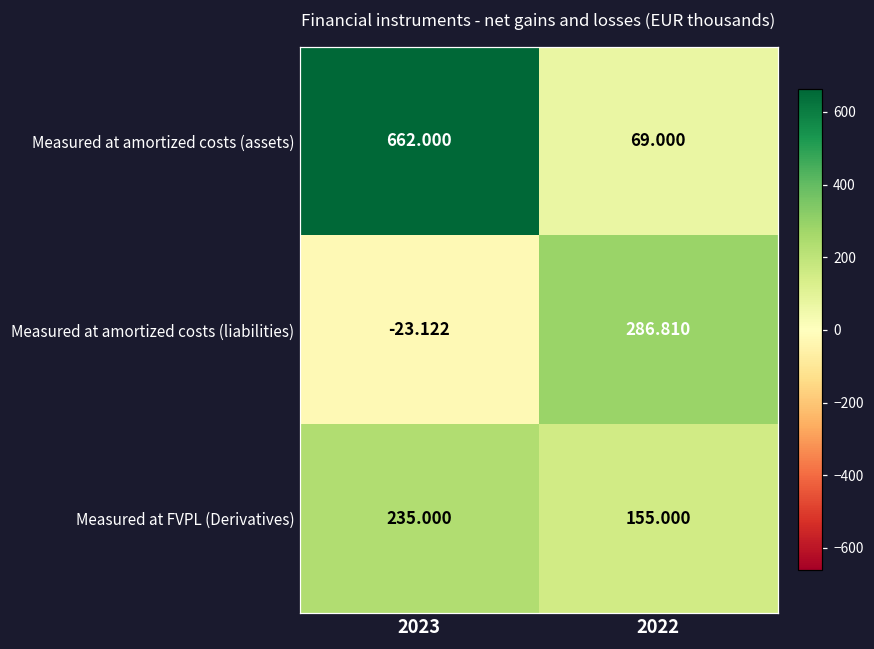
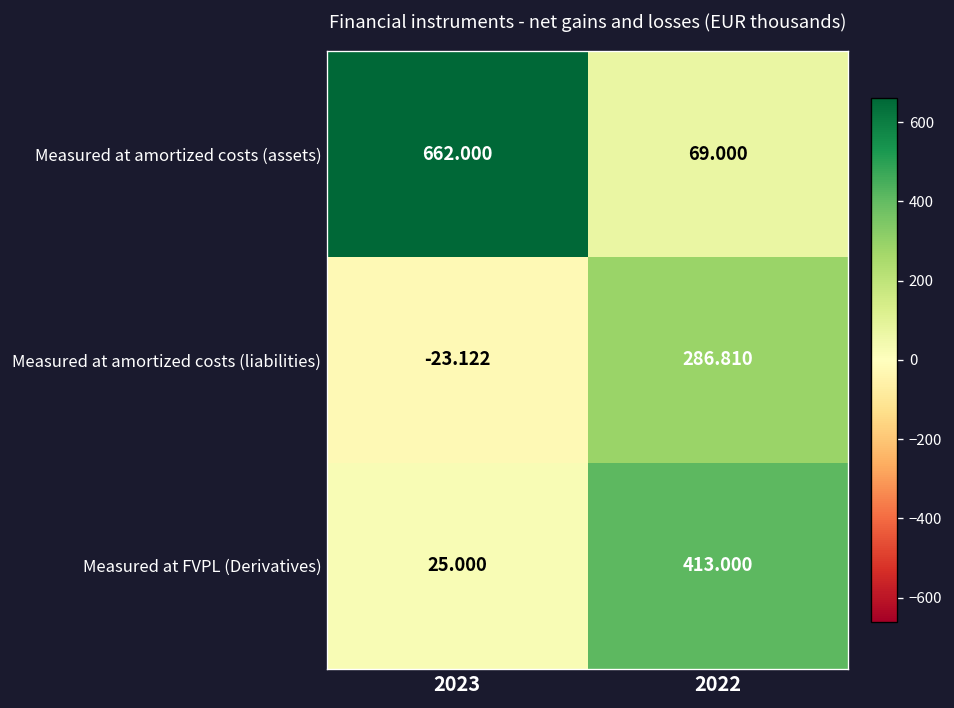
  {
    "Measured at amortized costs (assets)": {
      "2023": 662.000,
      "2022": 69.000
    },
    "Measured at amortized costs (liabilities)": {
      "2023": -23.122,
      "2022": 286.810
    },
    "Measured at FVPL (Derivatives)": {
-     "2023": 235.000,
-     "2022": 155.000
+     "2023": 25.000,
+     "2022": 413.000
    }
  }
